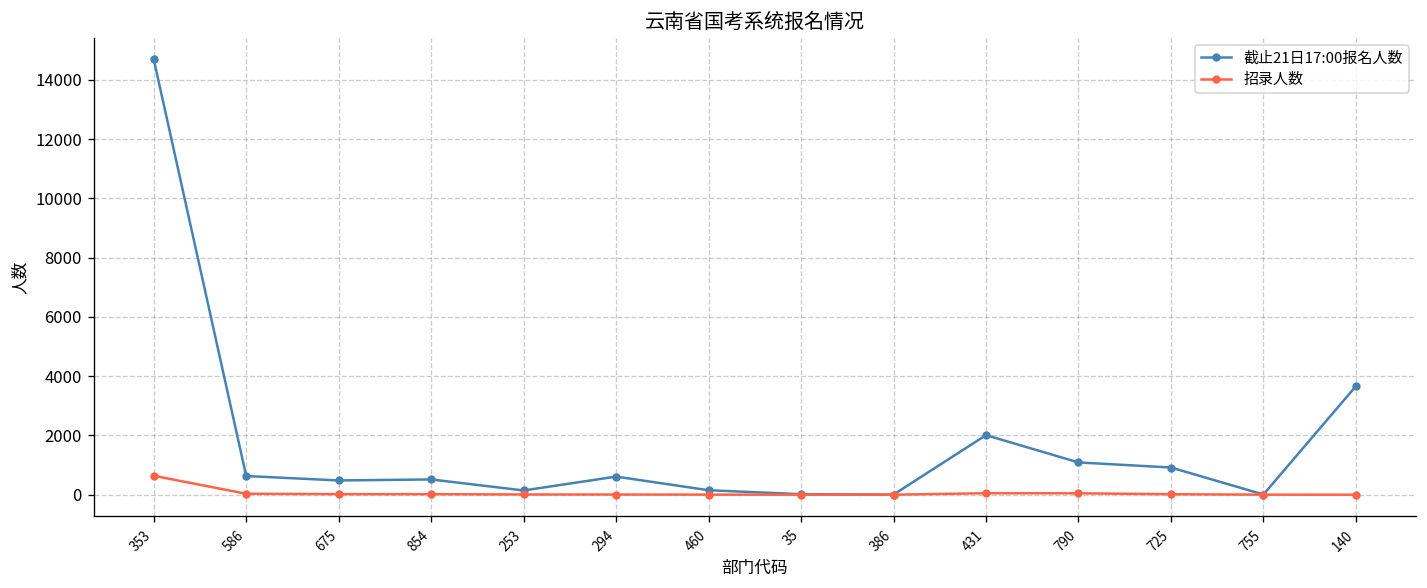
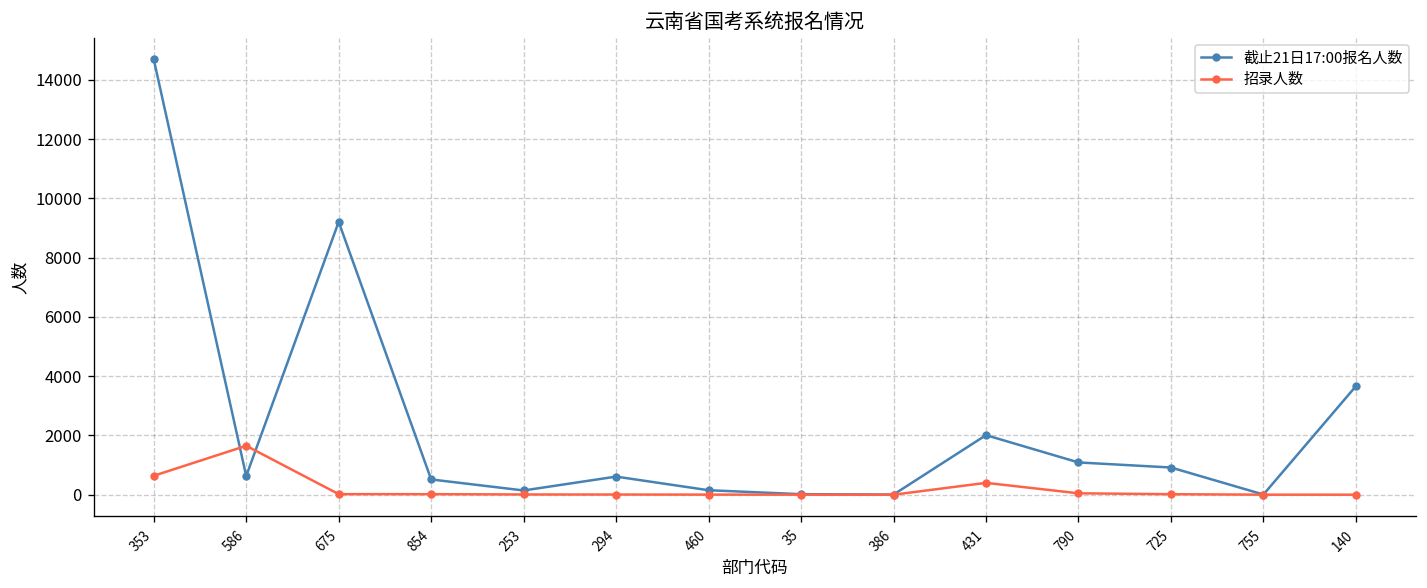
  {
    "截止21日17:00报名人数": {
      "353": 14700,
      "586": 600,
-     "675": 500,
+     "675": 9200,
      "854": 500,
      "253": 100,
      "294": 600,
      "460": 200,
      "431": 2000,
      "790": 1100,
      "725": 900,
      "140": 3700
    },
    "招录人数": {
      "353": 600,
-     "586": 0,
+     "586": 1700,
      "675": 0,
      "854": 0,
      "253": 0,
      "294": 0,
      "460": 0,
-     "431": 100,
+     "431": 400,
      "790": 0,
      "725": 0,
      "140": 0
    }
  }
